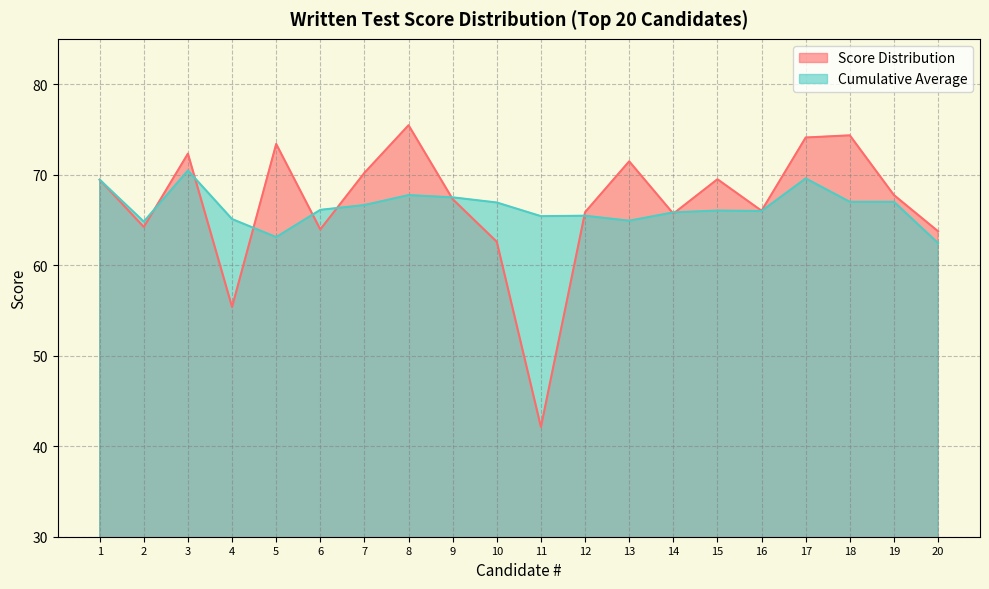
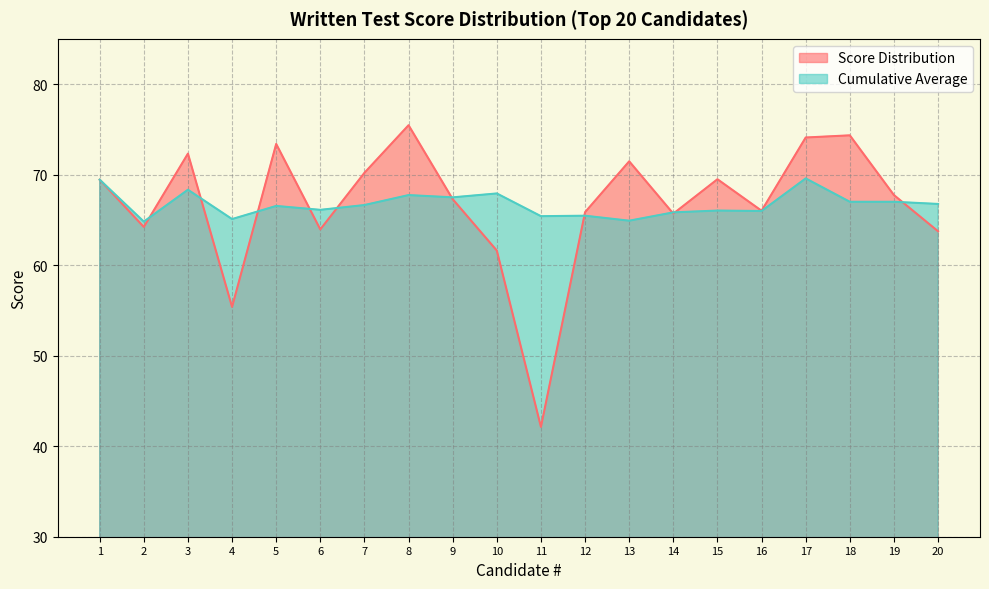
  {
    "Score Distribution": {
      "2": 64,
      "3": 72,
      "4": 55,
      "5": 73,
      "6": 64,
      "7": 70,
      "8": 75,
-     "10": 63,
+     "10": 62,
      "11": 42,
      "12": 66,
      "13": 71,
      "15": 69,
      "17": 74,
      "18": 74,
      "19": 68,
      "20": 64
    },
    "Cumulative Average": {
      "2": 65,
-     "3": 70,
+     "3": 68,
      "4": 65,
-     "5": 63,
+     "5": 67,
      "6": 66,
      "7": 67,
      "8": 68,
-     "10": 67,
+     "10": 68,
      "11": 65,
      "12": 65,
      "13": 65,
      "15": 66,
      "17": 70,
      "18": 67,
      "19": 67,
-     "20": 62
+     "20": 67
    }
  }
